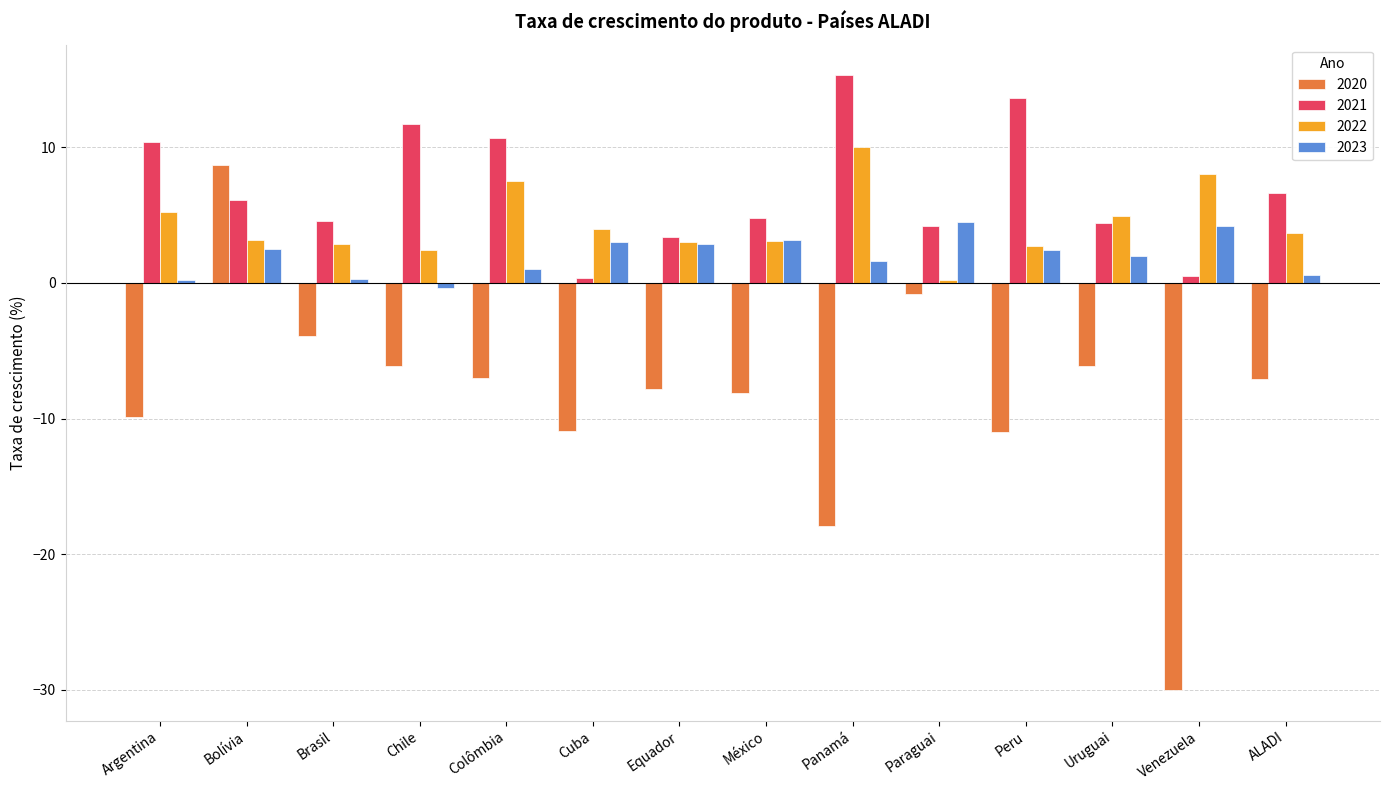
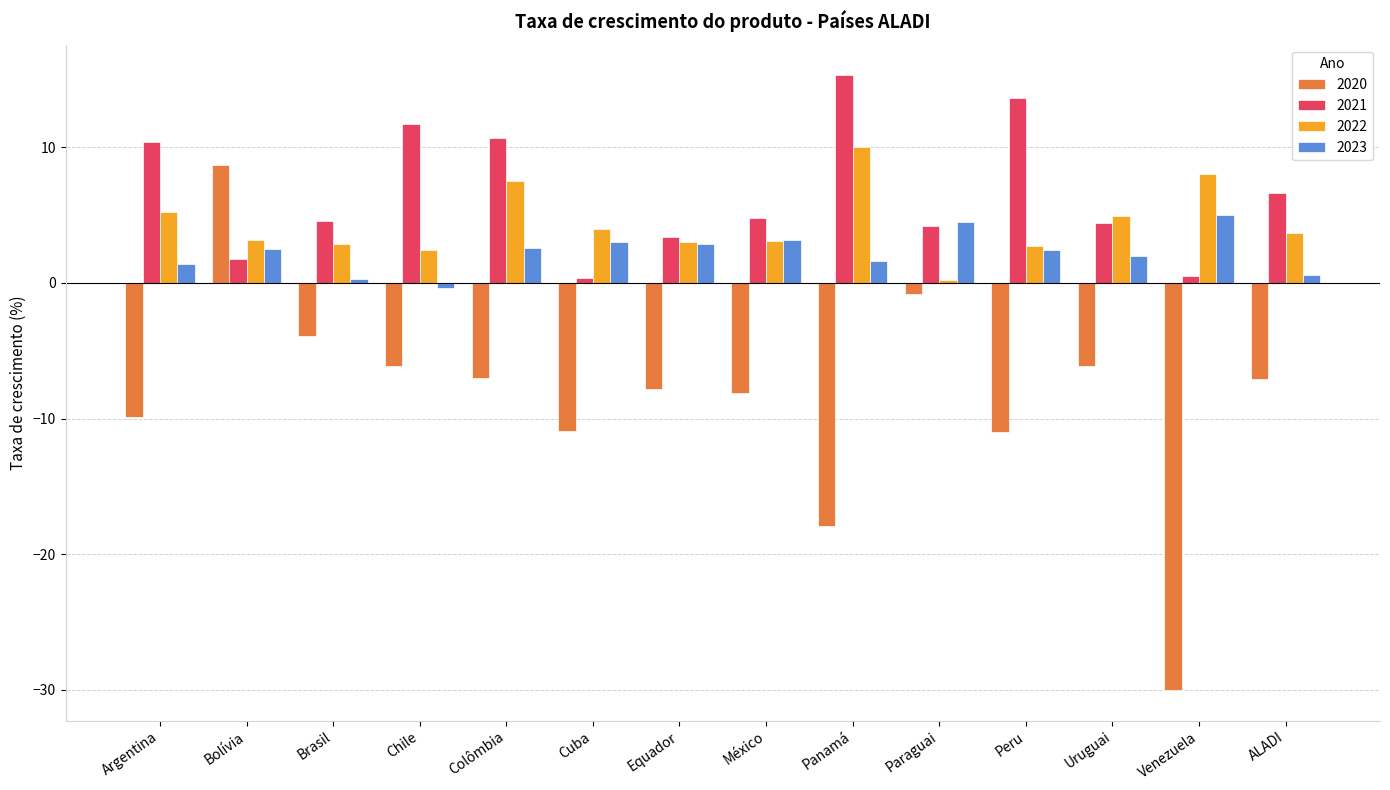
  {
    "2021": {
      "Argentina": 10.4,
-     "Bolívia": 6.1,
+     "Bolívia": 1.8,
      "Brasil": 4.6,
      "Chile": 11.7,
      "Colômbia": 10.7,
      "Cuba": 0.4,
      "Equador": 3.4,
      "México": 4.8,
      "Panamá": 15.3,
      "Paraguai": 4.2,
      "Peru": 13.6,
      "Uruguai": 4.4,
      "Venezuela": 0.5,
      "ALADI": 6.6
    },
    "2023": {
-     "Argentina": 0.2,
+     "Argentina": 1.4,
      "Bolívia": 2.5,
      "Brasil": 0.3,
      "Chile": -0.4,
-     "Colômbia": 1.0,
+     "Colômbia": 2.6,
      "Cuba": 3.0,
      "Equador": 2.9,
      "México": 3.2,
      "Panamá": 1.6,
      "Paraguai": 4.5,
      "Peru": 2.4,
      "Uruguai": 2.0,
-     "Venezuela": 4.2,
+     "Venezuela": 5.0,
      "ALADI": 0.6
    }
  }
